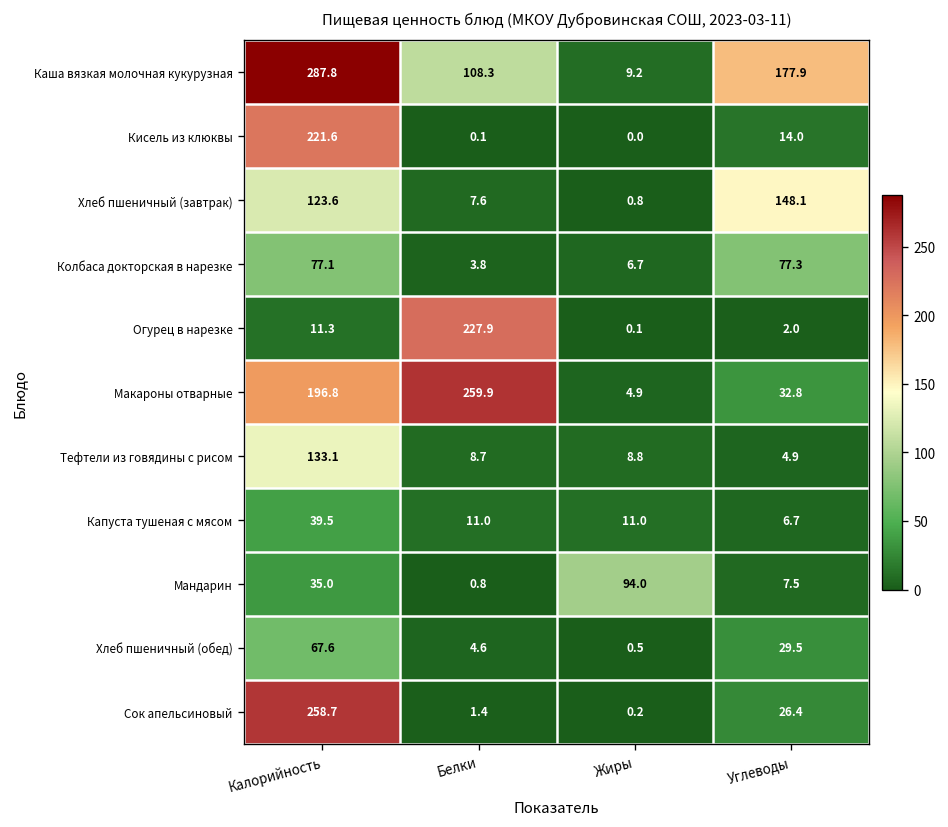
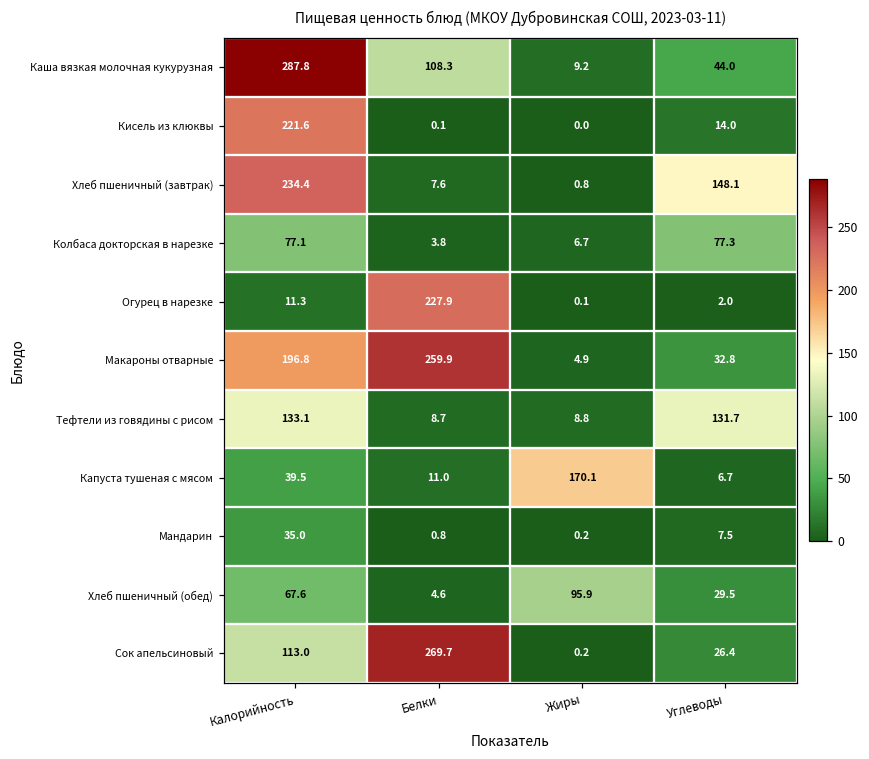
  {
    "Каша вязкая молочная кукурузная": {
      "Калорийность": 287.8,
      "Белки": 108.3,
      "Жиры": 9.2,
-     "Углеводы": 177.9
+     "Углеводы": 44.0
    },
    "Кисель из клюквы": {
      "Калорийность": 221.6,
      "Белки": 0.1,
      "Жиры": 0.0,
      "Углеводы": 14.0
    },
    "Хлеб пшеничный (завтрак)": {
-     "Калорийность": 123.6,
+     "Калорийность": 234.4,
      "Белки": 7.6,
      "Жиры": 0.8,
      "Углеводы": 148.1
    },
    "Колбаса докторская в нарезке": {
      "Калорийность": 77.1,
      "Белки": 3.8,
      "Жиры": 6.7,
      "Углеводы": 77.3
    },
    "Огурец в нарезке": {
      "Калорийность": 11.3,
      "Белки": 227.9,
      "Жиры": 0.1,
      "Углеводы": 2.0
    },
    "Макароны отварные": {
      "Калорийность": 196.8,
      "Белки": 259.9,
      "Жиры": 4.9,
      "Углеводы": 32.8
    },
    "Тефтели из говядины с рисом": {
      "Калорийность": 133.1,
      "Белки": 8.7,
      "Жиры": 8.8,
-     "Углеводы": 4.9
+     "Углеводы": 131.7
    },
    "Капуста тушеная с мясом": {
      "Калорийность": 39.5,
      "Белки": 11.0,
-     "Жиры": 11.0,
+     "Жиры": 170.1,
      "Углеводы": 6.7
    },
    "Мандарин": {
      "Калорийность": 35.0,
      "Белки": 0.8,
-     "Жиры": 94.0,
+     "Жиры": 0.2,
      "Углеводы": 7.5
    },
    "Хлеб пшеничный (обед)": {
      "Калорийность": 67.6,
      "Белки": 4.6,
-     "Жиры": 0.5,
+     "Жиры": 95.9,
      "Углеводы": 29.5
    },
    "Сок апельсиновый": {
-     "Калорийность": 258.7,
-     "Белки": 1.4,
+     "Калорийность": 113.0,
+     "Белки": 269.7,
      "Жиры": 0.2,
      "Углеводы": 26.4
    }
  }
